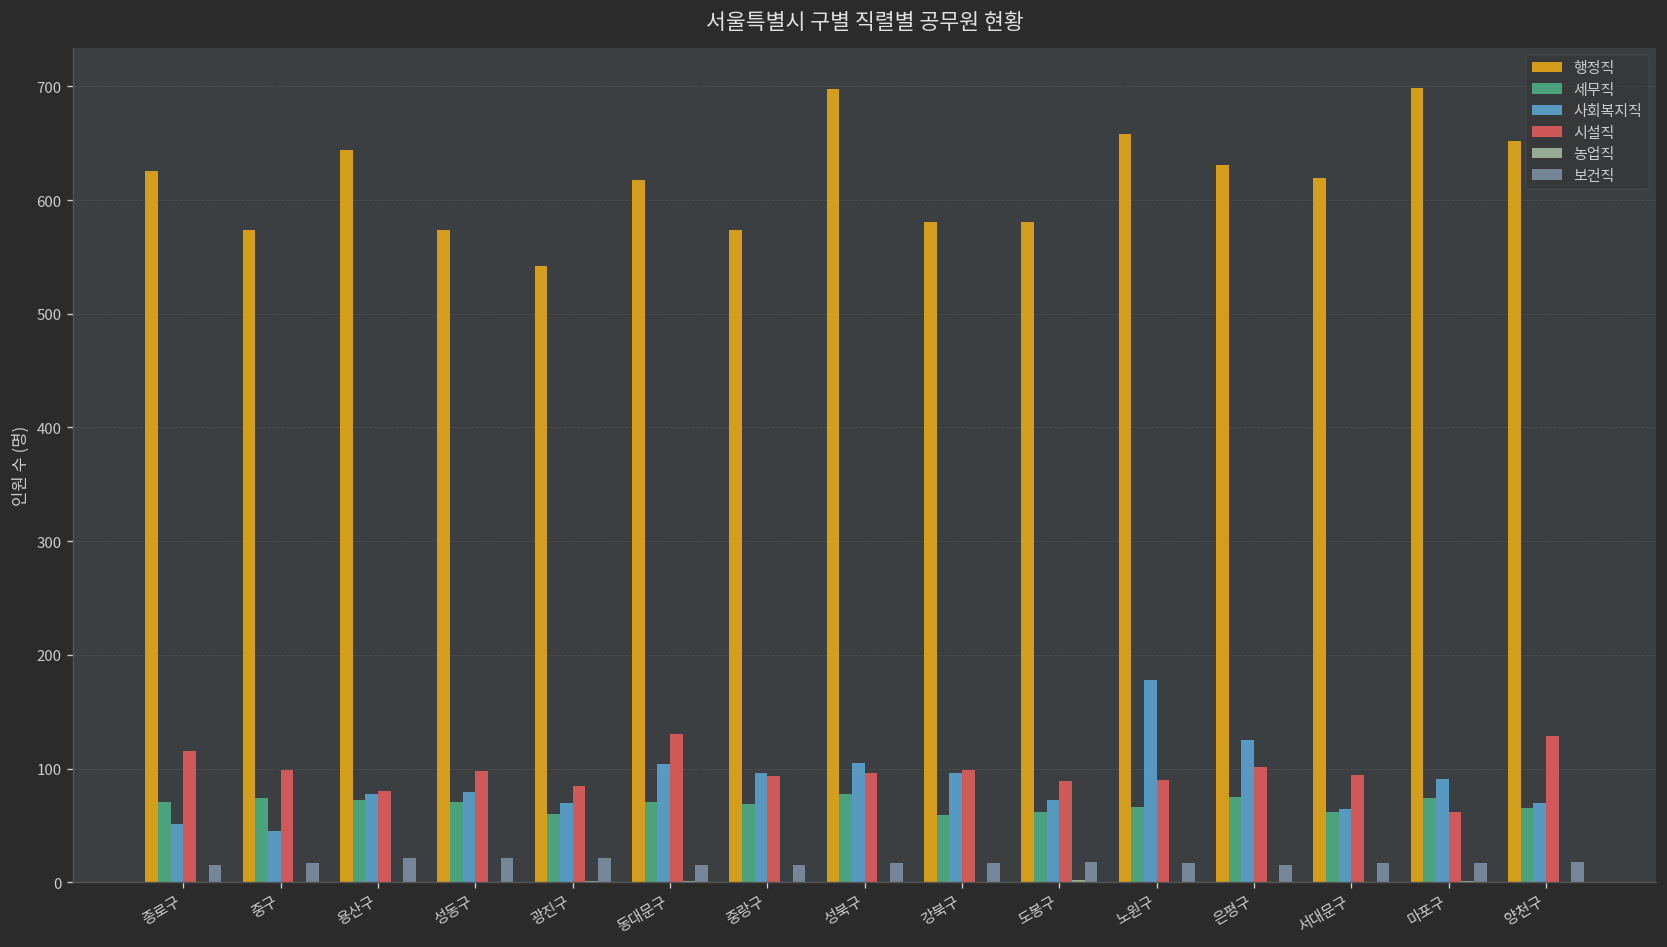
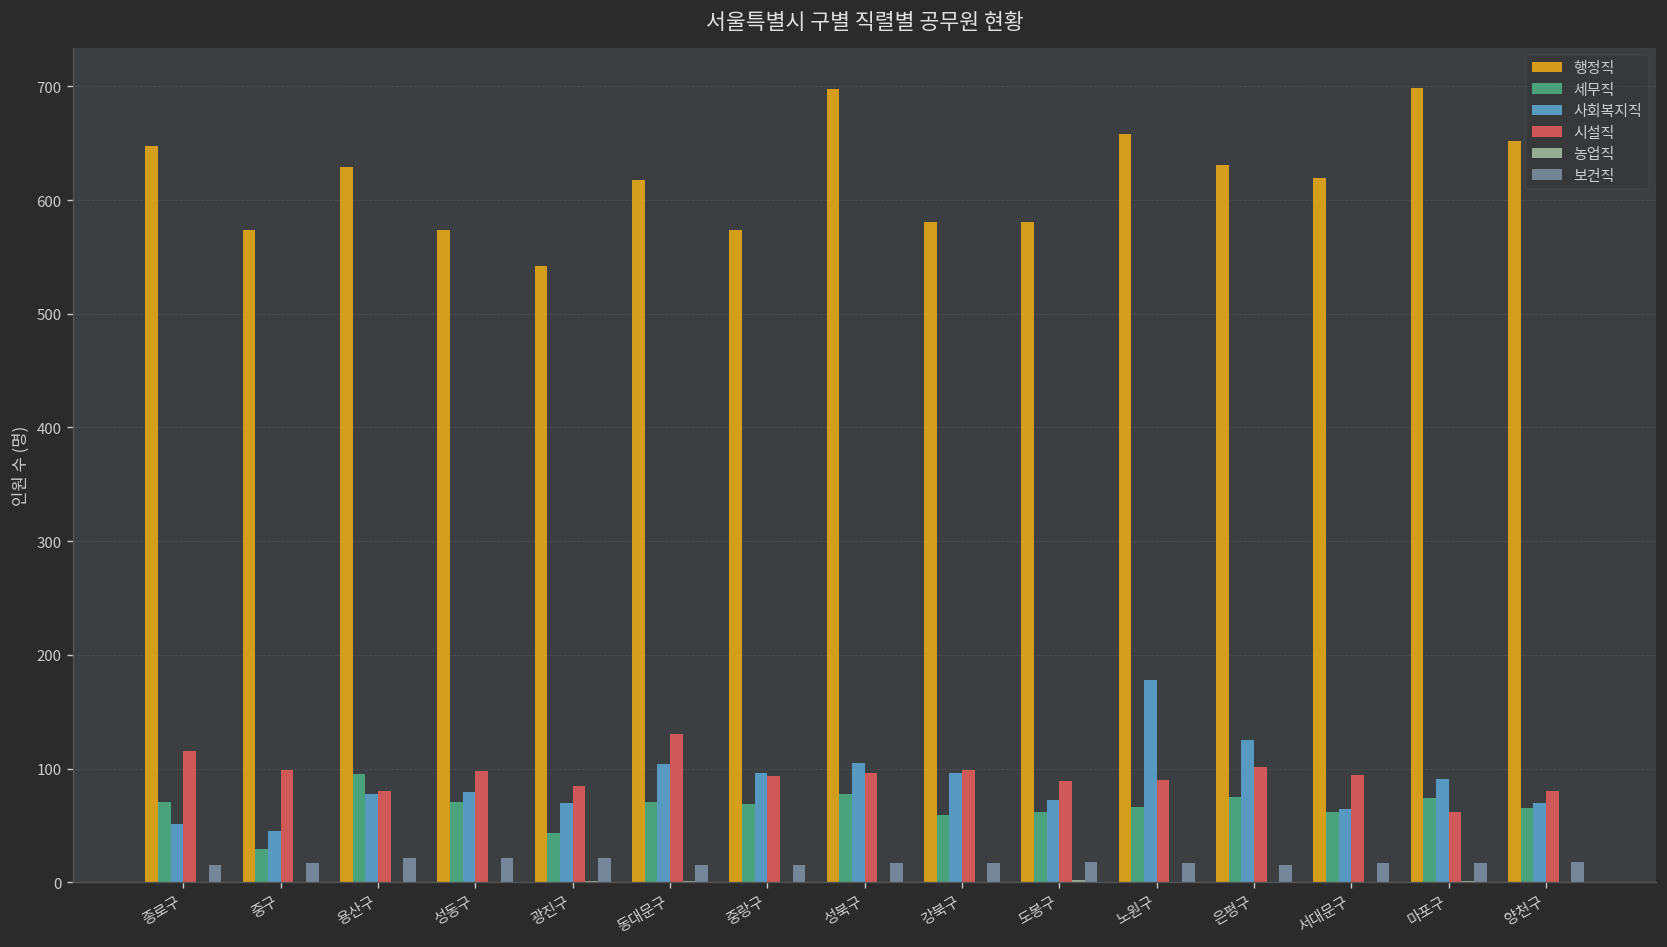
  {
    "행정직": {
-     "종로구": 630,
+     "종로구": 650,
      "중구": 570,
-     "용산구": 640,
+     "용산구": 630,
      "성동구": 570,
      "광진구": 540,
      "동대문구": 620,
      "중랑구": 570,
      "성북구": 700,
      "강북구": 580,
      "도봉구": 580,
      "노원구": 660,
      "은평구": 630,
      "서대문구": 620,
      "마포구": 700,
      "양천구": 650
    },
    "세무직": {
      "종로구": 70,
-     "중구": 70,
-     "용산구": 70,
+     "중구": 30,
+     "용산구": 100,
      "성동구": 70,
-     "광진구": 60,
+     "광진구": 40,
      "동대문구": 70,
      "중랑구": 70,
      "성북구": 80,
      "강북구": 60,
      "도봉구": 60,
      "노원구": 70,
      "은평구": 80,
      "서대문구": 60,
      "마포구": 70,
      "양천구": 70
    },
    "시설직": {
      "종로구": 120,
      "중구": 100,
      "용산구": 80,
      "성동구": 100,
      "광진구": 90,
      "동대문구": 130,
      "중랑구": 90,
      "성북구": 100,
      "강북구": 100,
      "도봉구": 90,
      "노원구": 90,
      "은평구": 100,
      "서대문구": 90,
      "마포구": 60,
-     "양천구": 130
+     "양천구": 80
    }
  }
